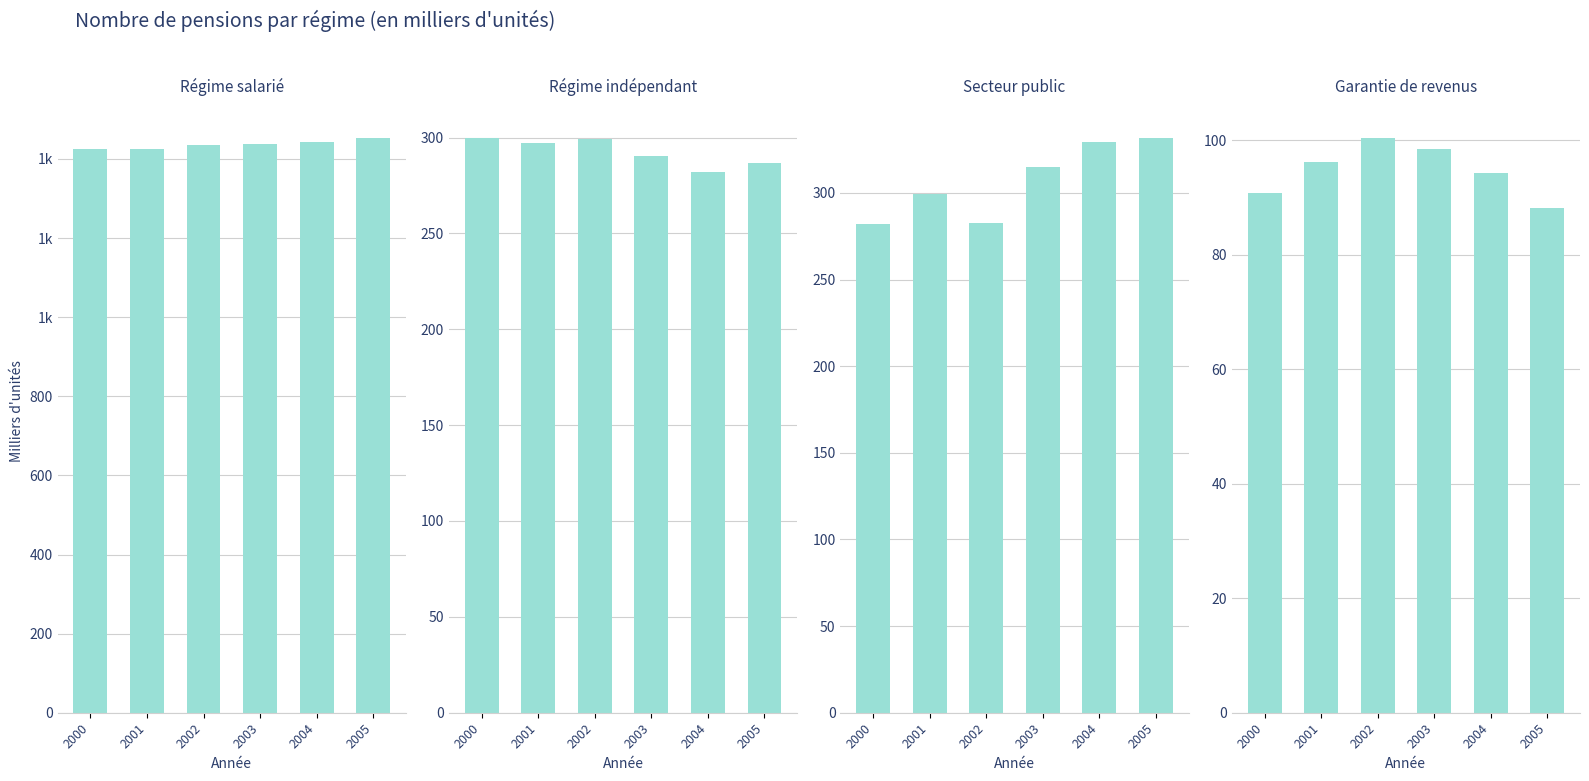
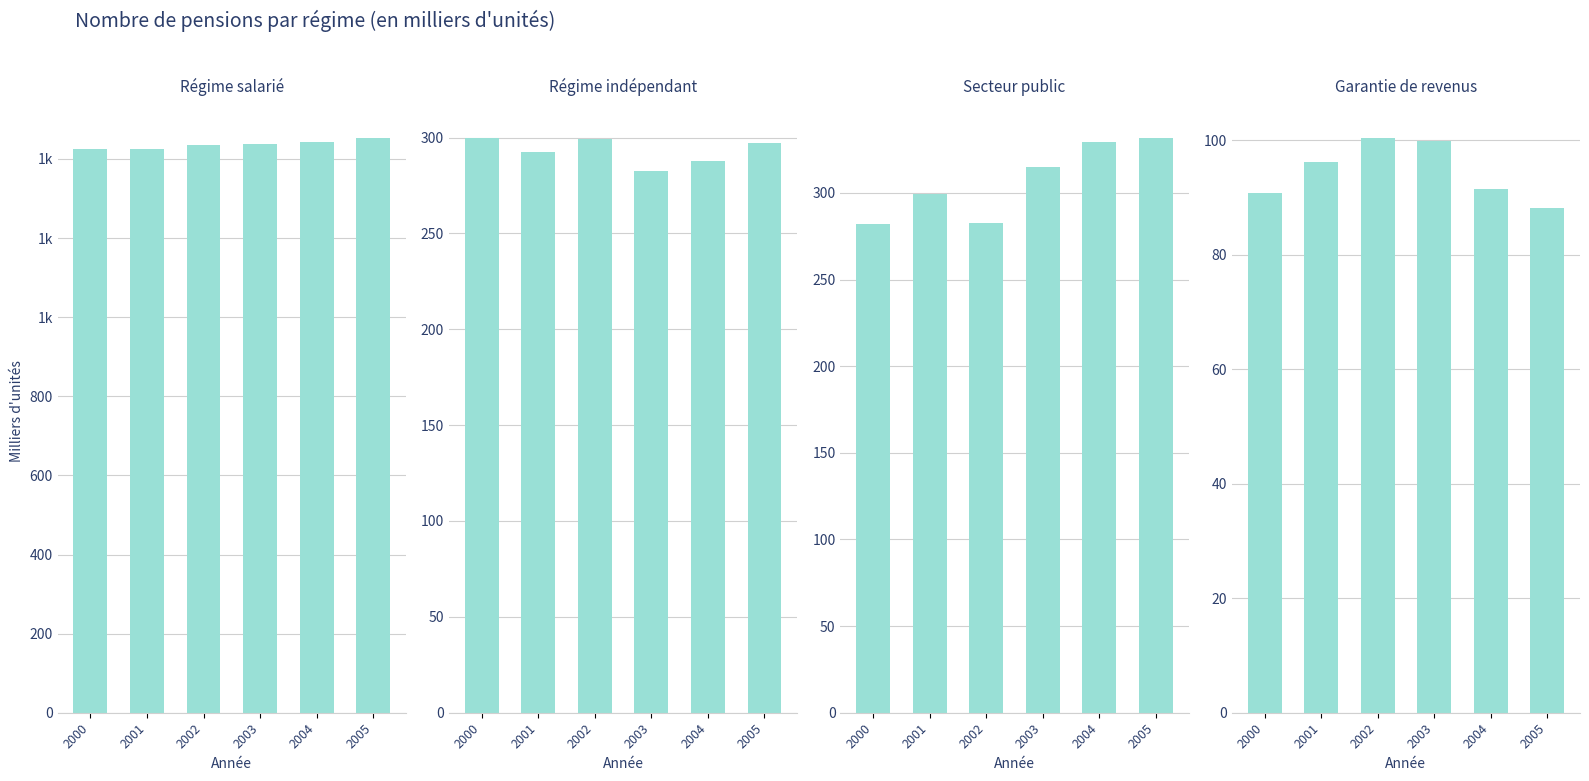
  {
    "Régime indépendant": {
      "2000": 300,
-     "2001": 297,
+     "2001": 293,
      "2002": 299,
-     "2003": 291,
-     "2004": 282,
-     "2005": 287
+     "2003": 283,
+     "2004": 288,
+     "2005": 297
    },
    "Secteur public": {
      "2000": 282,
      "2001": 299,
      "2002": 283,
      "2003": 315,
      "2004": 329,
      "2005": 332
    },
    "Garantie de revenus": {
      "2000": 91,
      "2001": 96,
      "2002": 100,
-     "2003": 98,
-     "2004": 94,
+     "2003": 100,
+     "2004": 91,
      "2005": 88
    }
  }
